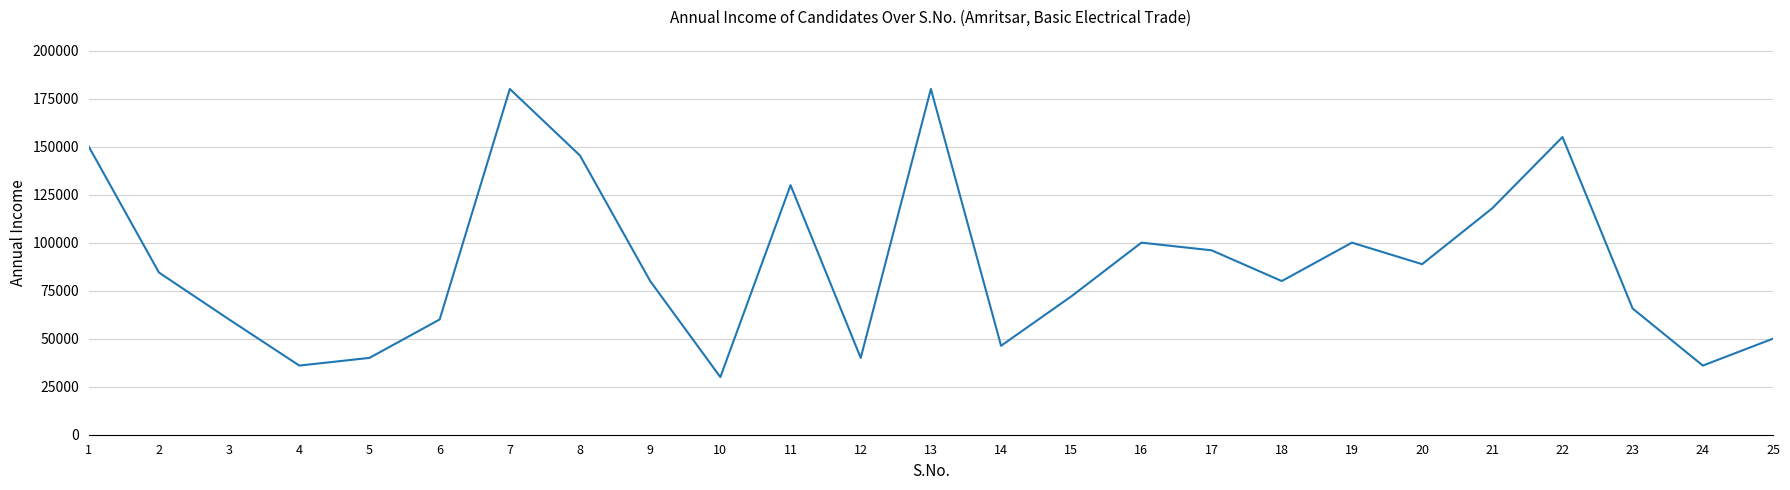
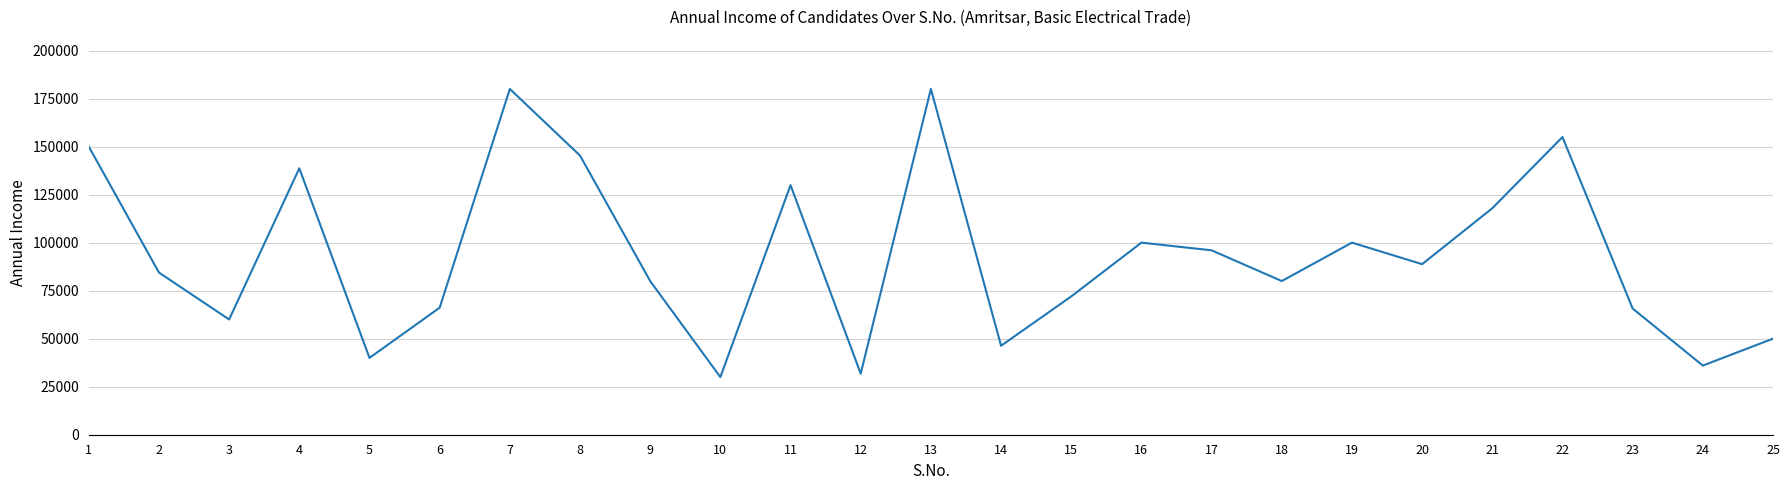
  {
    "1": 150000,
    "2": 84000,
    "3": 60000,
-   "4": 36000,
+   "4": 139000,
    "5": 40000,
-   "6": 60000,
+   "6": 66000,
    "7": 180000,
    "8": 145000,
    "9": 80000,
    "10": 30000,
    "11": 130000,
-   "12": 40000,
+   "12": 32000,
    "13": 180000,
    "14": 46000,
    "15": 72000,
    "16": 100000,
    "17": 96000,
    "18": 80000,
    "19": 100000,
    "20": 89000,
    "21": 118000,
    "22": 155000,
    "23": 66000,
    "24": 36000,
    "25": 50000
  }
